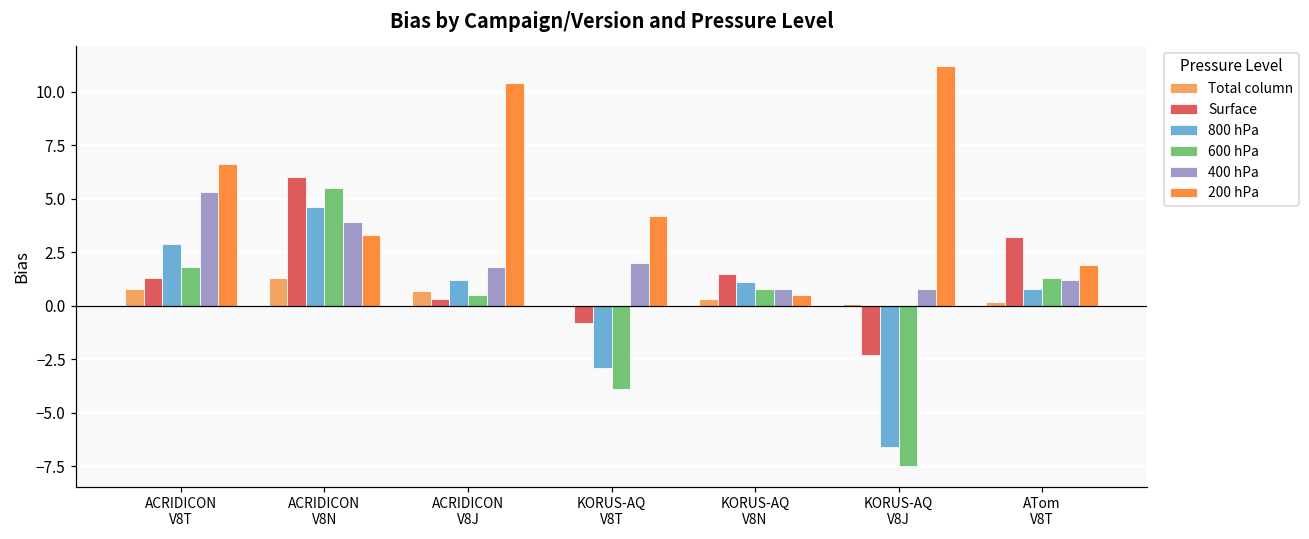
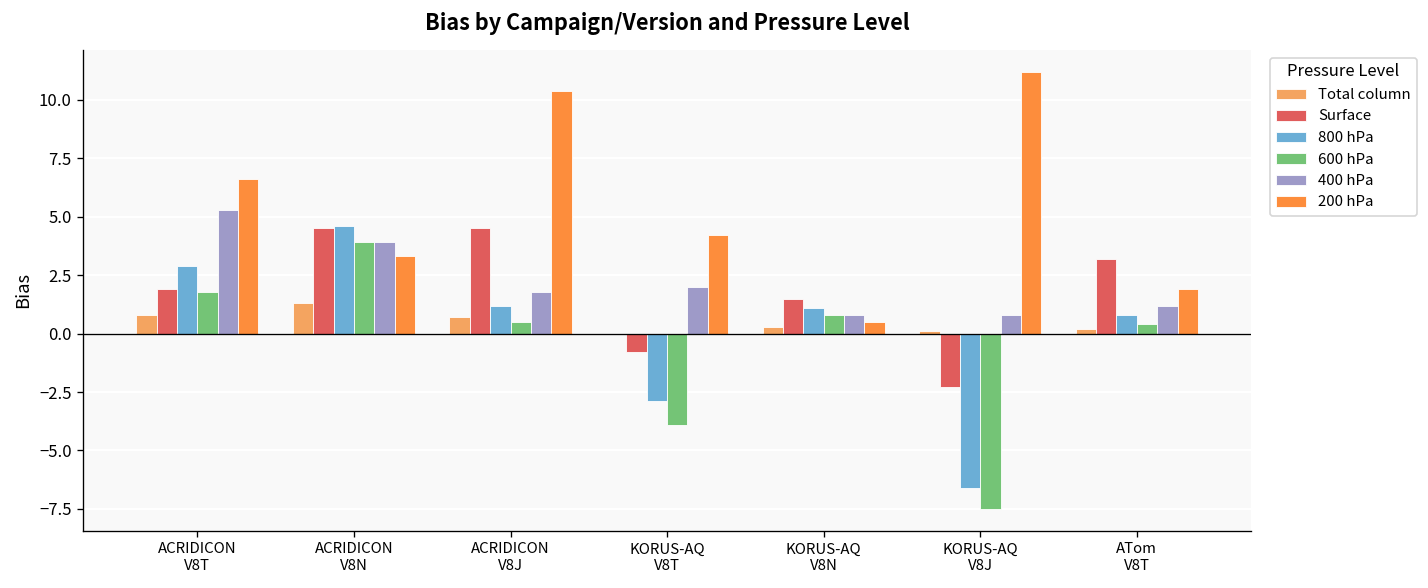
  {
    "Surface": {
-     "ACRIDICON V8T": 1.3,
-     "ACRIDICON V8N": 6.0,
-     "ACRIDICON V8J": 0.3,
+     "ACRIDICON V8T": 1.9,
+     "ACRIDICON V8N": 4.5,
+     "ACRIDICON V8J": 4.5,
      "KORUS-AQ V8T": -0.8,
      "KORUS-AQ V8N": 1.5,
      "KORUS-AQ V8J": -2.3,
      "ATom V8T": 3.2
    },
    "600 hPa": {
      "ACRIDICON V8T": 1.8,
-     "ACRIDICON V8N": 5.5,
+     "ACRIDICON V8N": 3.9,
      "ACRIDICON V8J": 0.5,
      "KORUS-AQ V8T": -3.9,
      "KORUS-AQ V8N": 0.8,
      "KORUS-AQ V8J": -7.5,
-     "ATom V8T": 1.3
+     "ATom V8T": 0.4
    }
  }
